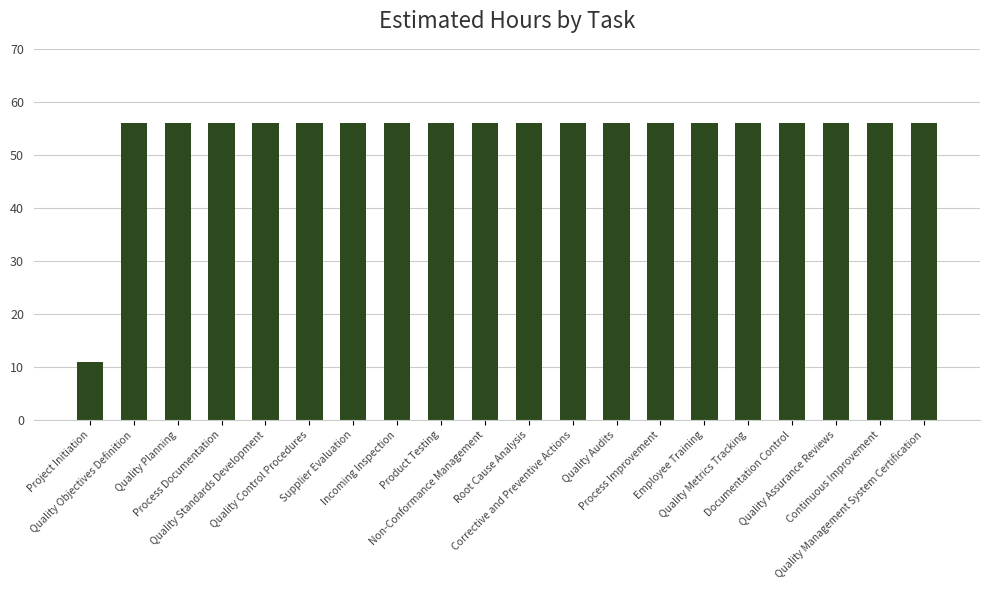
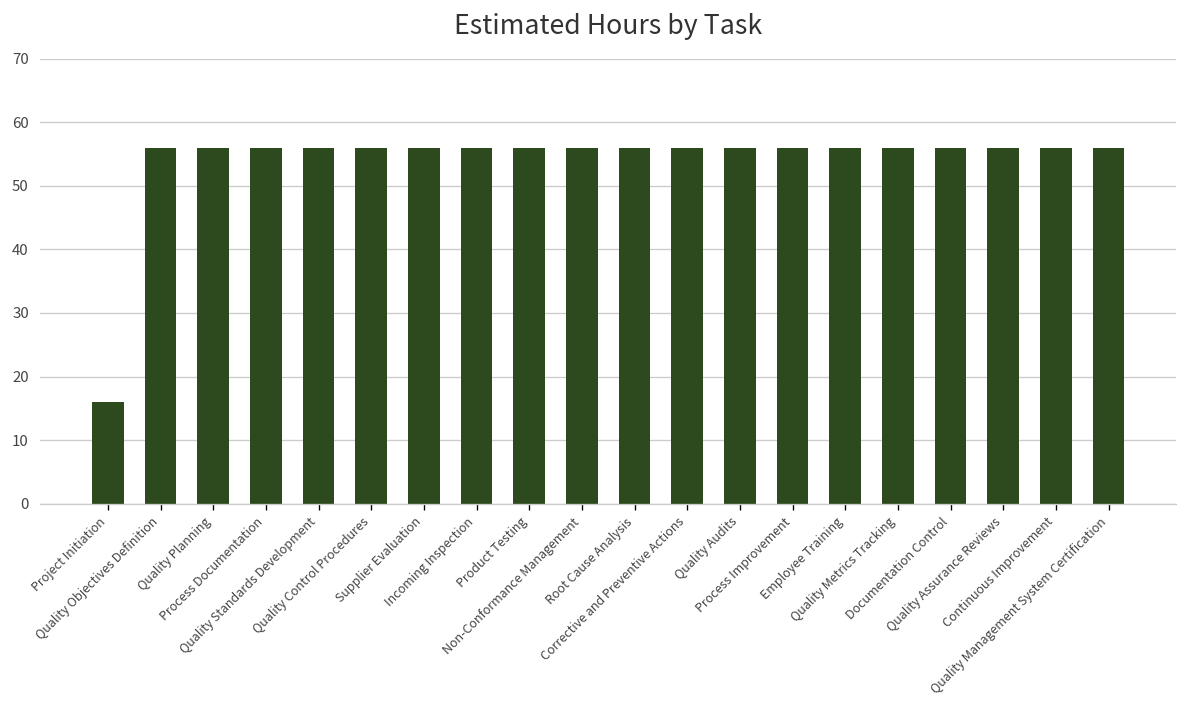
  {
-   "Project Initiation": 11,
+   "Project Initiation": 16,
    "Quality Objectives Definition": 56,
    "Quality Planning": 56,
    "Process Documentation": 56,
    "Quality Standards Development": 56,
    "Quality Control Procedures": 56,
    "Supplier Evaluation": 56,
    "Incoming Inspection": 56,
    "Product Testing": 56,
    "Non-Conformance Management": 56,
    "Root Cause Analysis": 56,
    "Corrective and Preventive Actions": 56,
    "Quality Audits": 56,
    "Process Improvement": 56,
    "Employee Training": 56,
    "Quality Metrics Tracking": 56,
    "Documentation Control": 56,
    "Quality Assurance Reviews": 56,
    "Continuous Improvement": 56,
    "Quality Management System Certification": 56
  }
